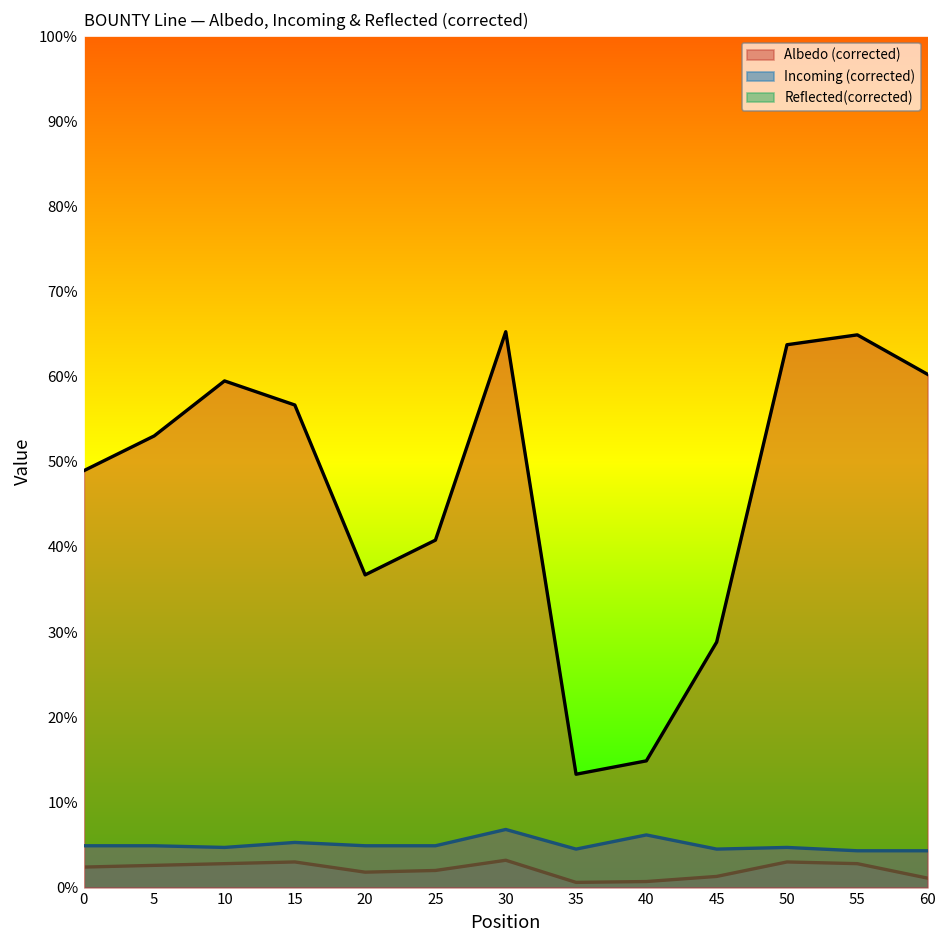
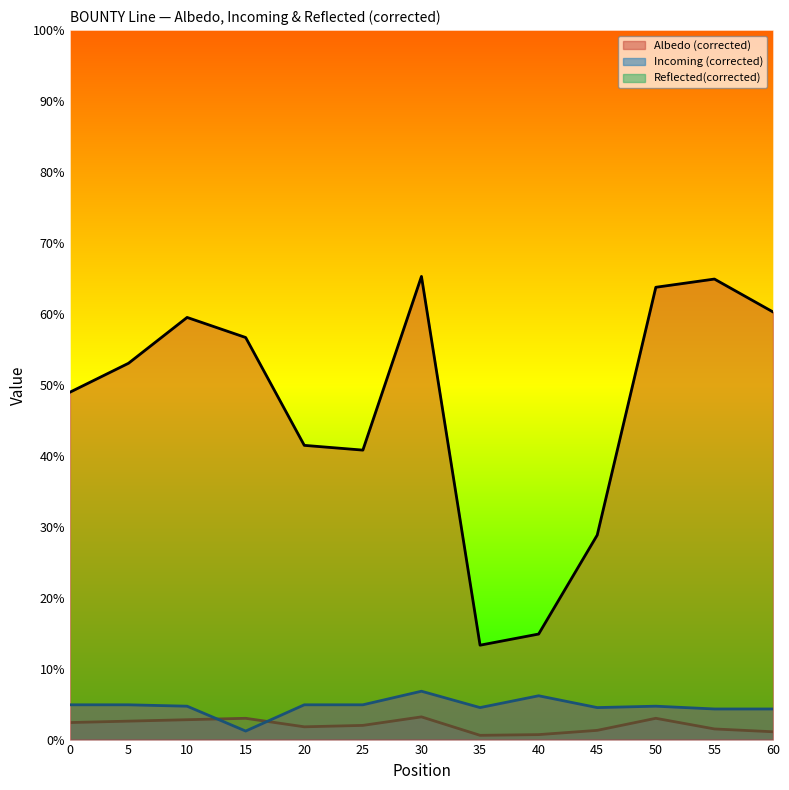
  {
    "Albedo (corrected)": {
      "0": "49%",
      "5": "53%",
      "10": "60%",
      "15": "57%",
-     "20": "37%",
+     "20": "41%",
      "25": "41%",
      "30": "65%",
      "35": "13%",
      "40": "15%",
      "45": "29%",
      "50": "64%",
      "55": "65%",
      "60": "60%"
    },
    "Incoming (corrected)": {
      "0": "5%",
      "5": "5%",
      "10": "5%",
-     "15": "5%",
+     "15": "1%",
      "20": "5%",
      "25": "5%",
      "30": "7%",
      "35": "5%",
      "40": "6%",
      "45": "5%",
      "50": "5%",
      "55": "4%",
      "60": "4%"
    },
    "Reflected(corrected)": {
      "0": "2%",
      "5": "3%",
      "10": "3%",
      "15": "3%",
      "20": "2%",
      "25": "2%",
      "30": "3%",
      "35": "1%",
      "40": "1%",
      "45": "1%",
      "50": "3%",
-     "55": "3%",
+     "55": "2%",
      "60": "1%"
    }
  }
